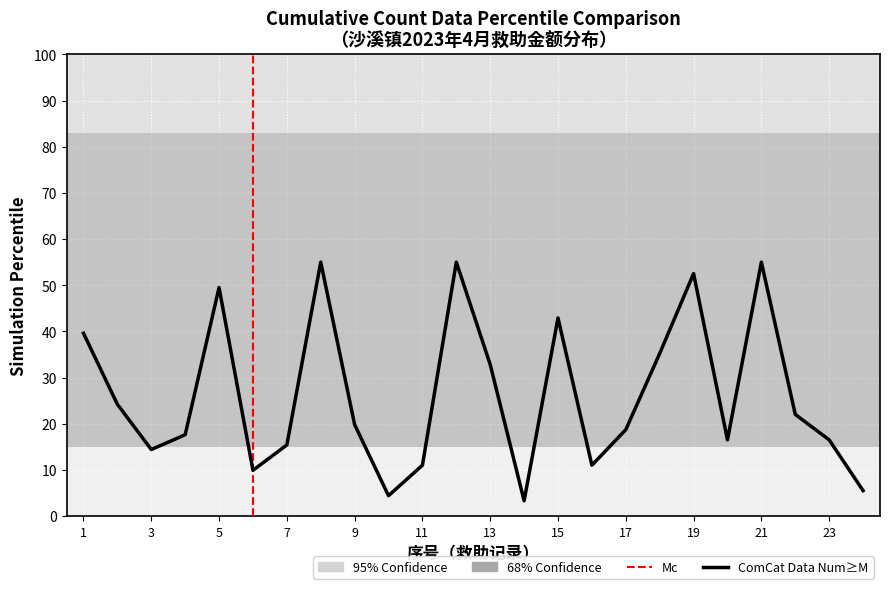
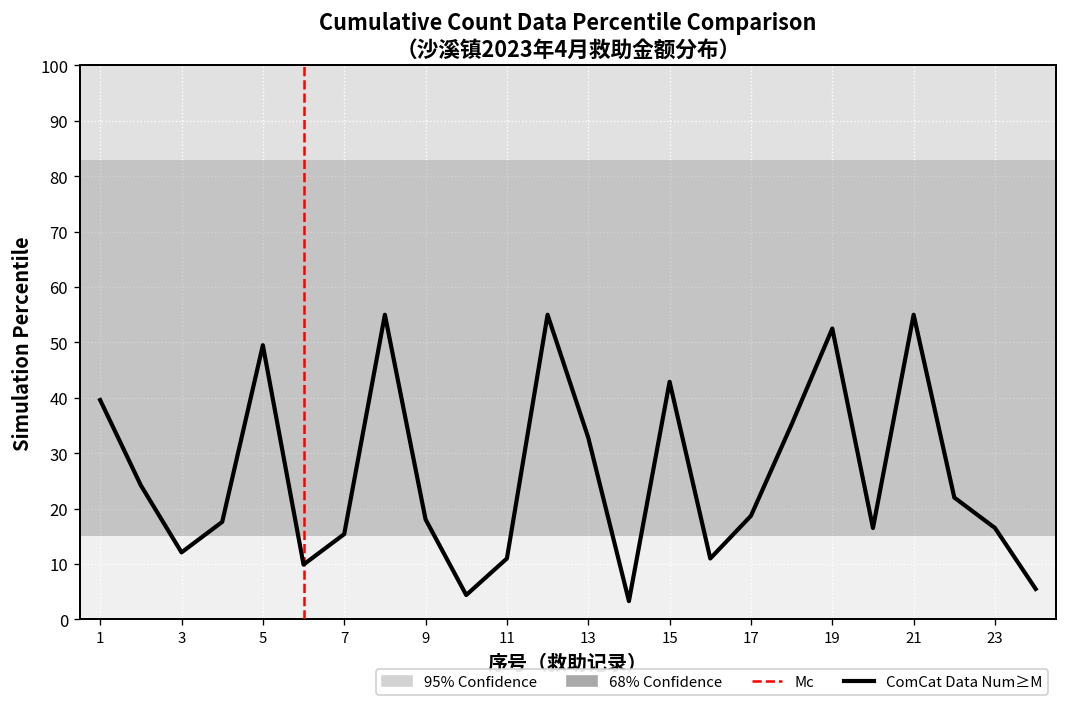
  {
    "1": 40,
-   "3": 14,
+   "3": 12,
    "5": 50,
    "7": 15,
-   "9": 20,
+   "9": 18,
    "11": 11,
    "13": 33,
    "15": 43,
    "17": 19,
    "19": 53,
    "21": 55,
    "23": 17
  }
